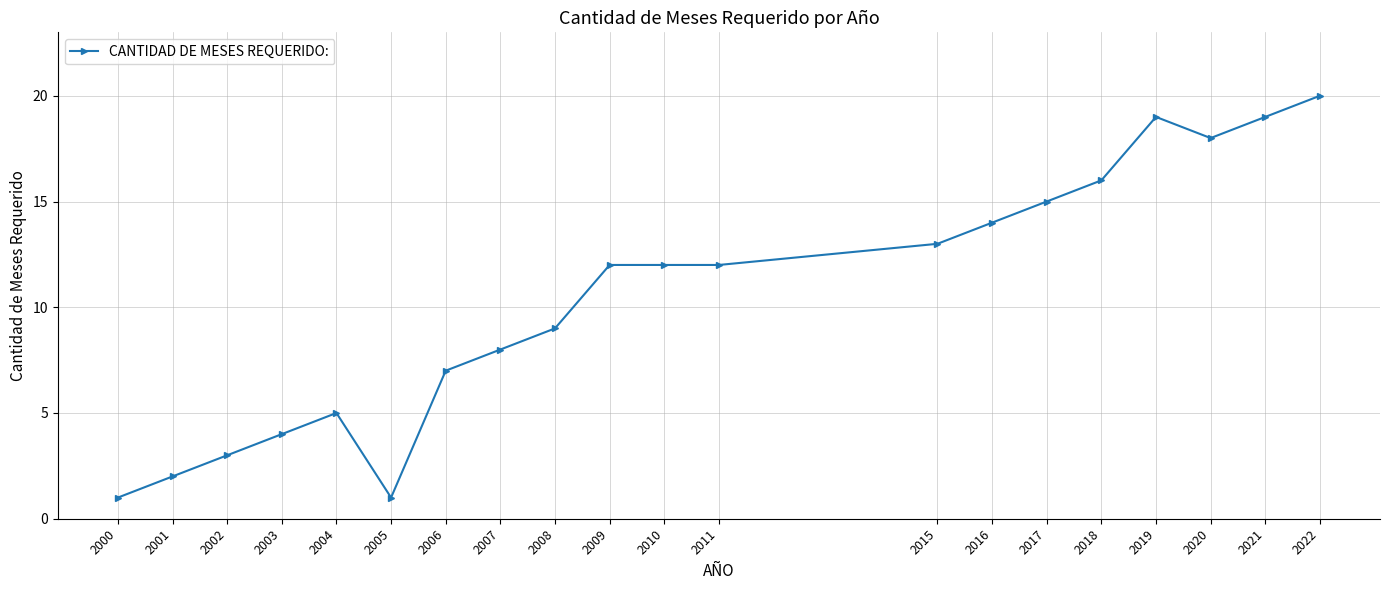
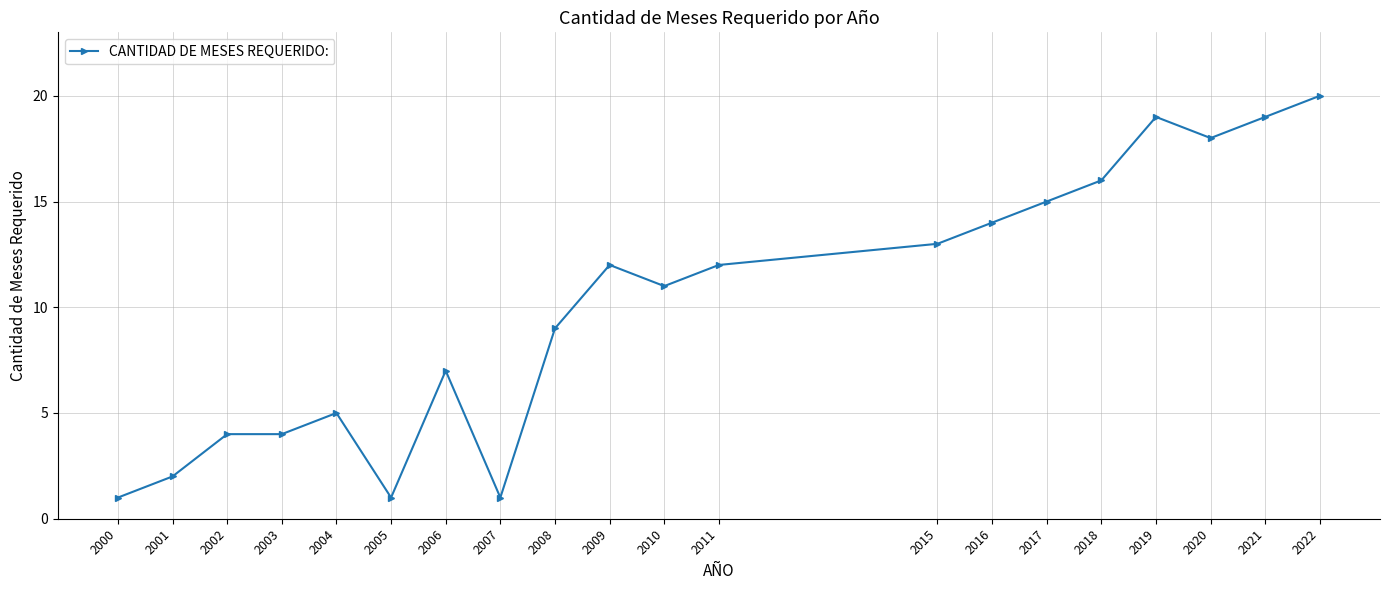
  {
    "2000": 1,
    "2001": 2,
-   "2002": 3,
+   "2002": 4,
    "2003": 4,
    "2004": 5,
    "2005": 1,
    "2006": 7,
-   "2007": 8,
+   "2007": 1,
    "2008": 9,
    "2009": 12,
-   "2010": 12,
+   "2010": 11,
    "2011": 12,
    "2015": 13,
    "2016": 14,
    "2017": 15,
    "2018": 16,
    "2019": 19,
    "2020": 18,
    "2021": 19,
    "2022": 20
  }
